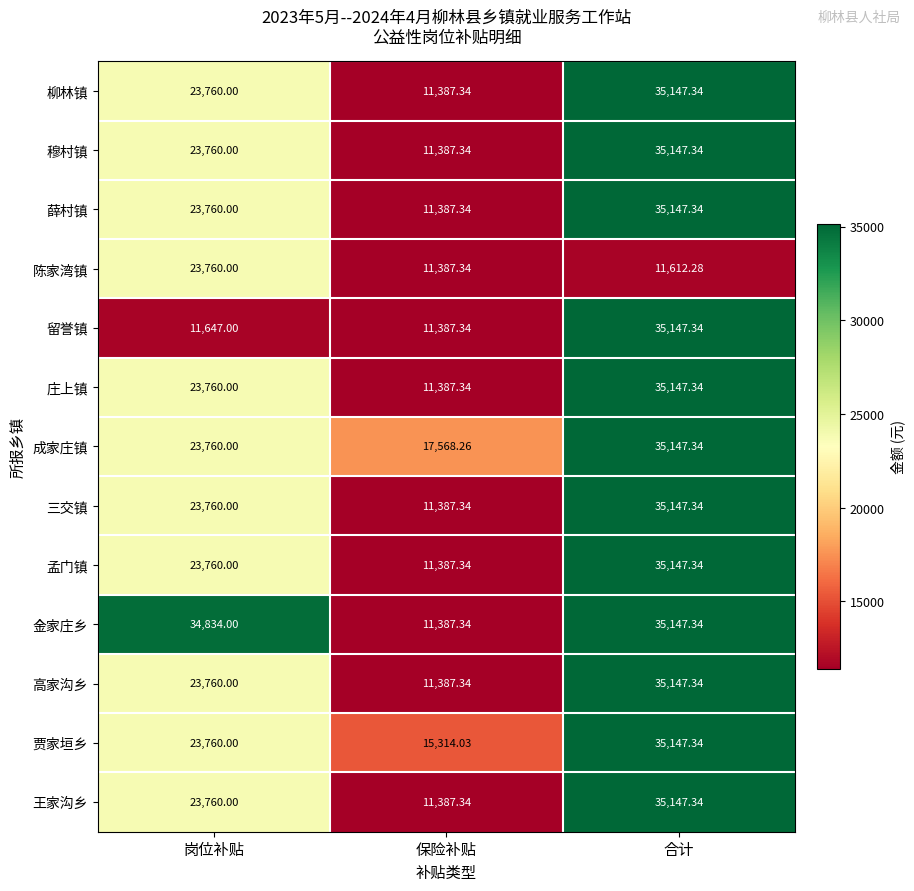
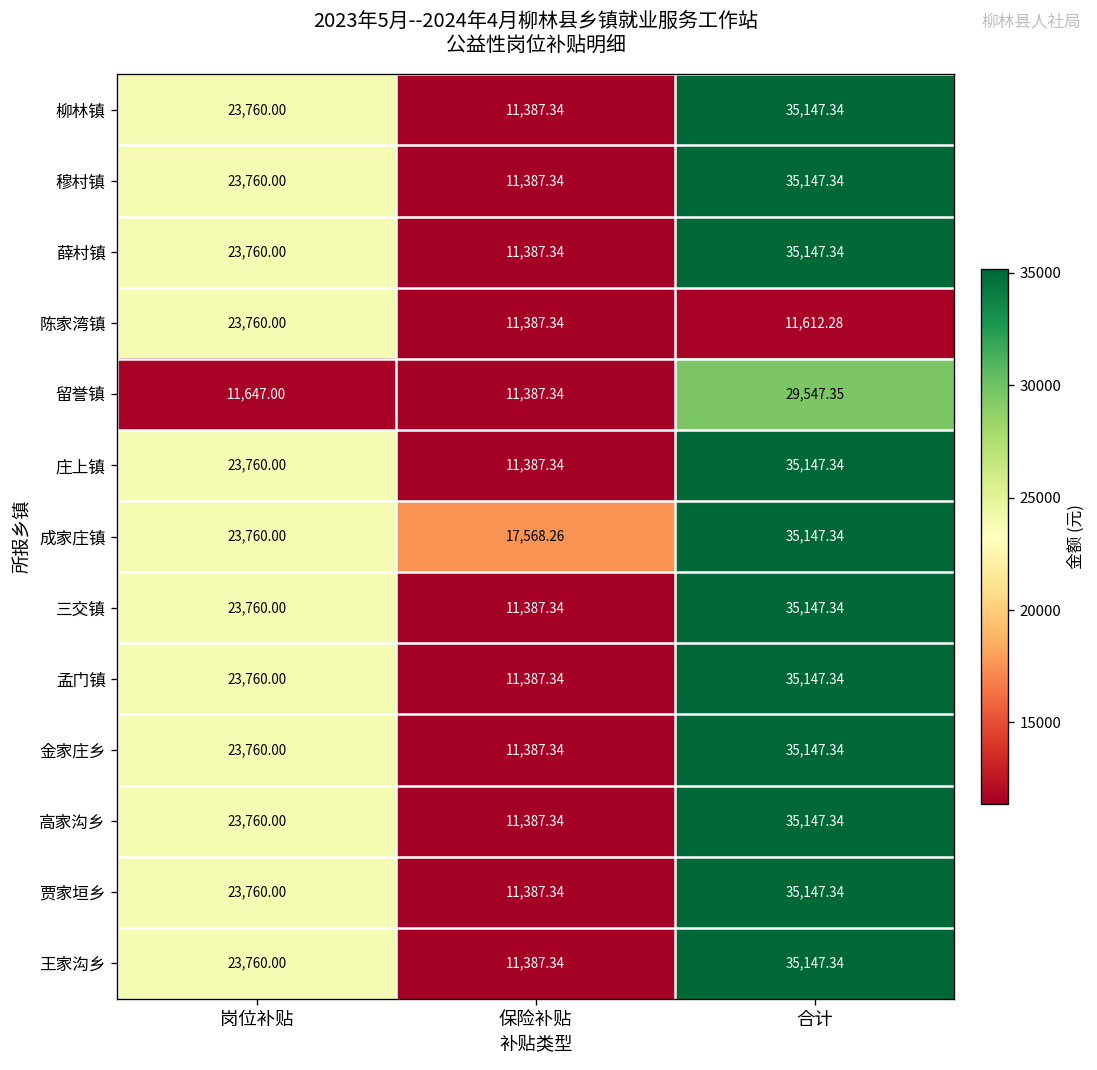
  {
    "柳林镇": {
      "岗位补贴": "23,760.00",
      "保险补贴": "11,387.34",
      "合计": "35,147.34"
    },
    "穆村镇": {
      "岗位补贴": "23,760.00",
      "保险补贴": "11,387.34",
      "合计": "35,147.34"
    },
    "薛村镇": {
      "岗位补贴": "23,760.00",
      "保险补贴": "11,387.34",
      "合计": "35,147.34"
    },
    "陈家湾镇": {
      "岗位补贴": "23,760.00",
      "保险补贴": "11,387.34",
      "合计": "11,612.28"
    },
    "留誉镇": {
      "岗位补贴": "11,647.00",
      "保险补贴": "11,387.34",
-     "合计": "35,147.34"
+     "合计": "29,547.35"
    },
    "庄上镇": {
      "岗位补贴": "23,760.00",
      "保险补贴": "11,387.34",
      "合计": "35,147.34"
    },
    "成家庄镇": {
      "岗位补贴": "23,760.00",
      "保险补贴": "17,568.26",
      "合计": "35,147.34"
    },
    "三交镇": {
      "岗位补贴": "23,760.00",
      "保险补贴": "11,387.34",
      "合计": "35,147.34"
    },
    "孟门镇": {
      "岗位补贴": "23,760.00",
      "保险补贴": "11,387.34",
      "合计": "35,147.34"
    },
    "金家庄乡": {
-     "岗位补贴": "34,834.00",
+     "岗位补贴": "23,760.00",
      "保险补贴": "11,387.34",
      "合计": "35,147.34"
    },
    "高家沟乡": {
      "岗位补贴": "23,760.00",
      "保险补贴": "11,387.34",
      "合计": "35,147.34"
    },
    "贾家垣乡": {
      "岗位补贴": "23,760.00",
-     "保险补贴": "15,314.03",
+     "保险补贴": "11,387.34",
      "合计": "35,147.34"
    },
    "王家沟乡": {
      "岗位补贴": "23,760.00",
      "保险补贴": "11,387.34",
      "合计": "35,147.34"
    }
  }
